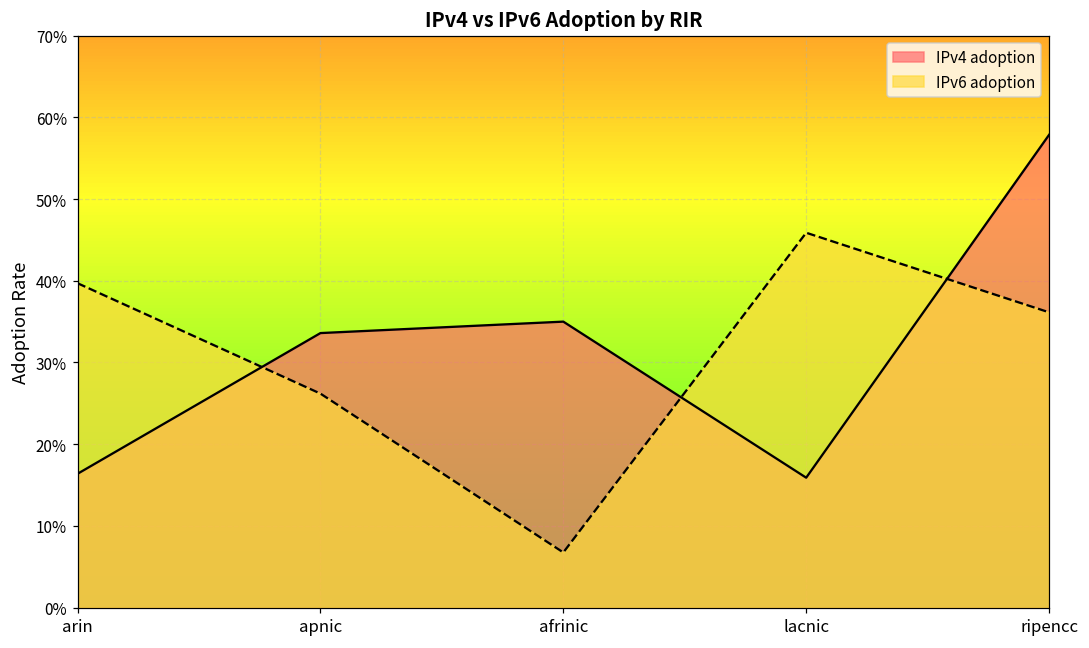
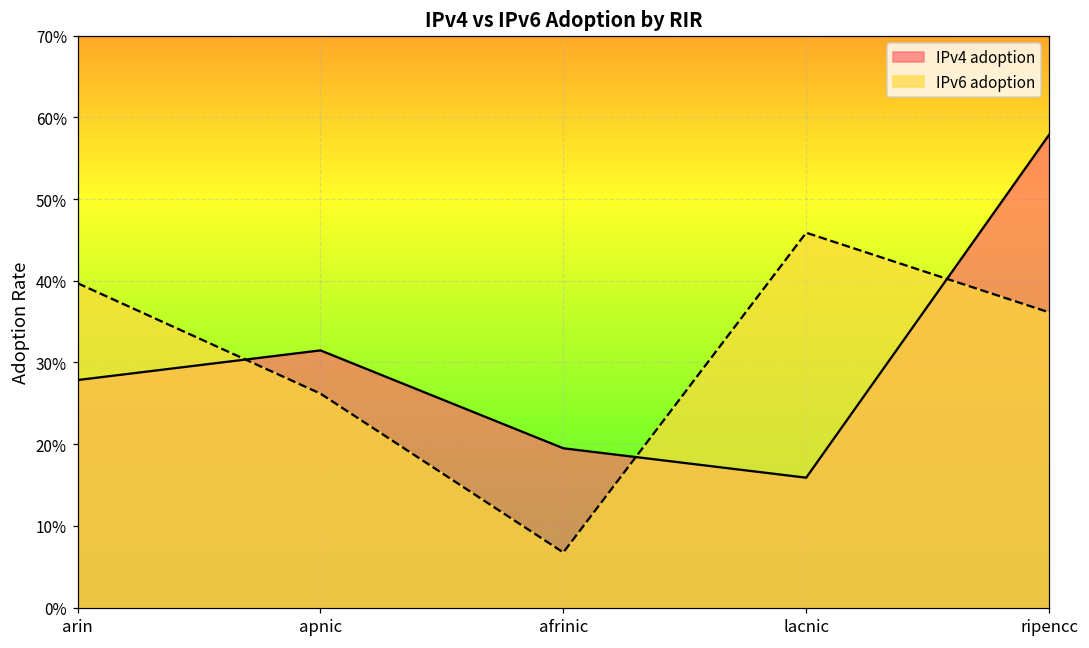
  {
    "IPv4 adoption": {
-     "arin": "16%",
-     "apnic": "34%",
-     "afrinic": "35%",
+     "arin": "28%",
+     "apnic": "31%",
+     "afrinic": "20%",
      "lacnic": "16%",
      "ripencc": "58%"
    },
    "IPv6 adoption": {
      "arin": "40%",
      "apnic": "26%",
      "afrinic": "7%",
      "lacnic": "46%",
      "ripencc": "36%"
    }
  }
